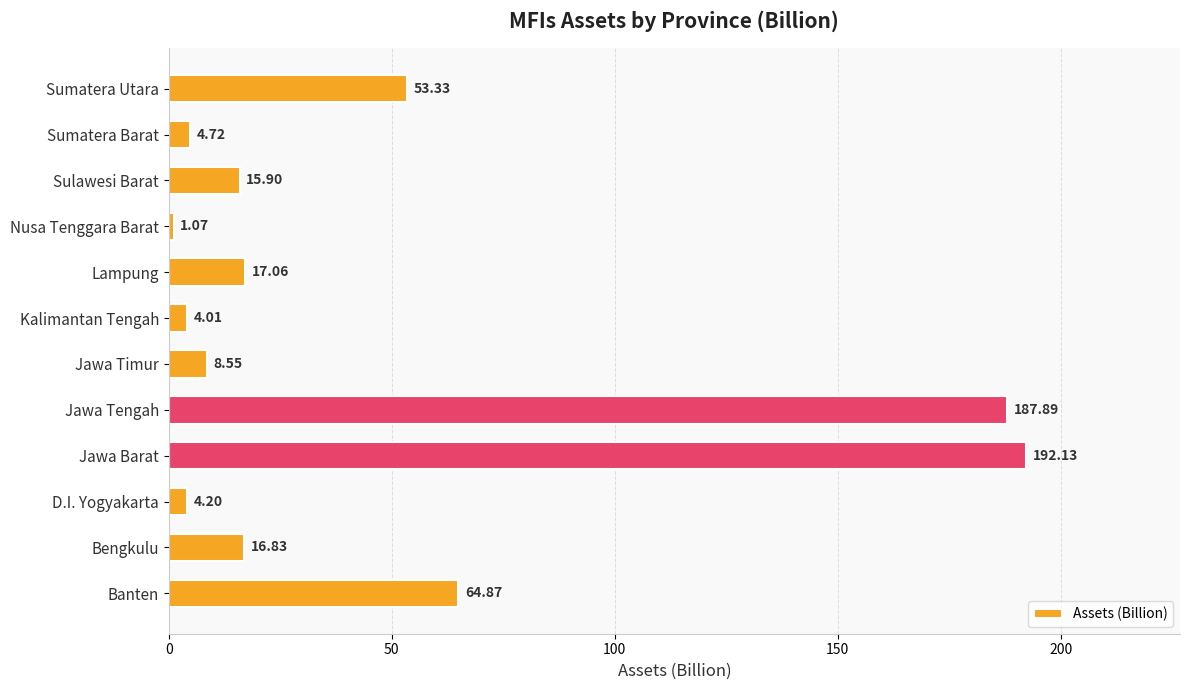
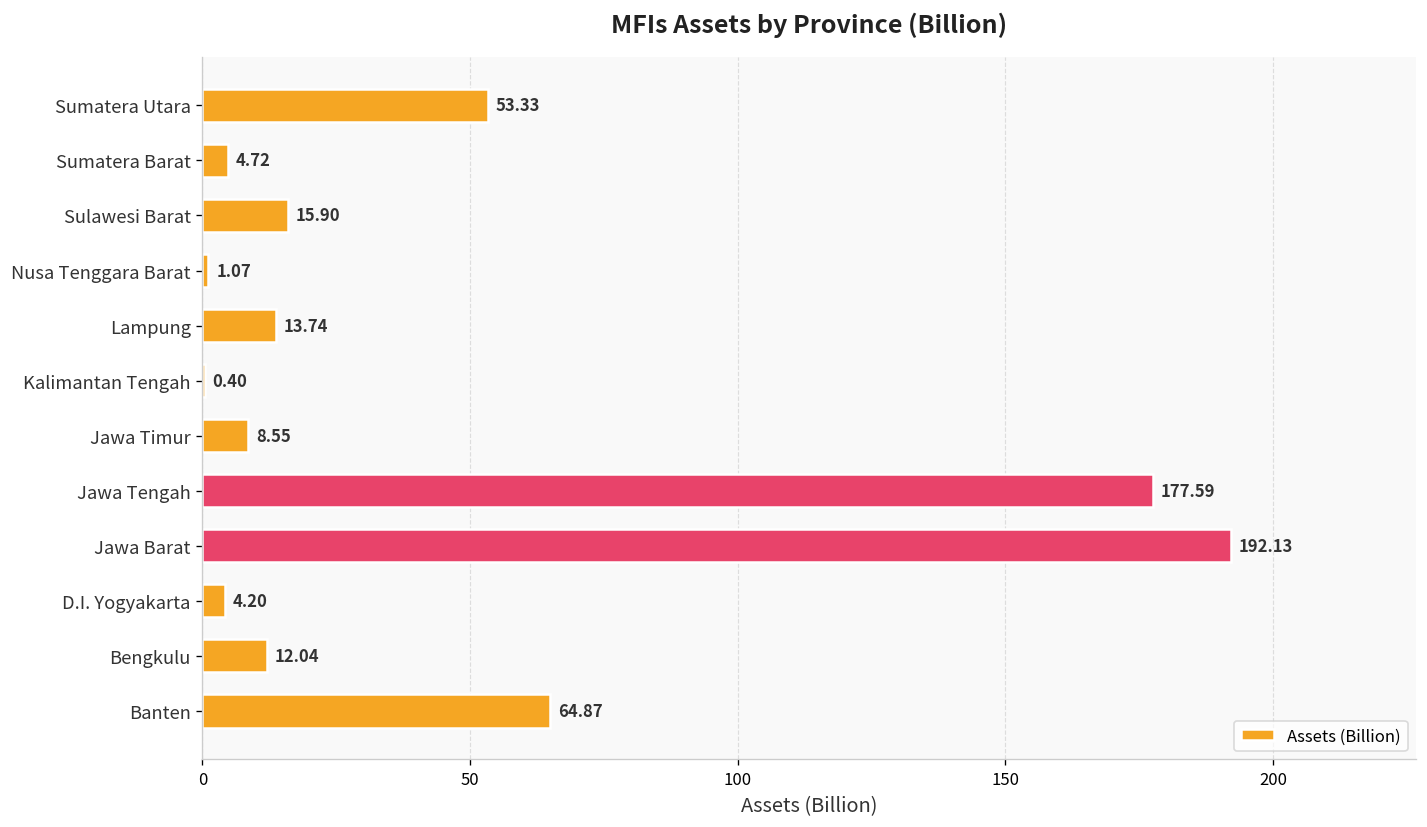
  {
    "Sumatera Utara": 53.33,
    "Sumatera Barat": 4.72,
    "Sulawesi Barat": 15.90,
    "Nusa Tenggara Barat": 1.07,
-   "Lampung": 17.06,
-   "Kalimantan Tengah": 4.01,
+   "Lampung": 13.74,
+   "Kalimantan Tengah": 0.40,
    "Jawa Timur": 8.55,
-   "Jawa Tengah": 187.89,
+   "Jawa Tengah": 177.59,
    "Jawa Barat": 192.13,
    "D.I. Yogyakarta": 4.20,
-   "Bengkulu": 16.83,
+   "Bengkulu": 12.04,
    "Banten": 64.87
  }
